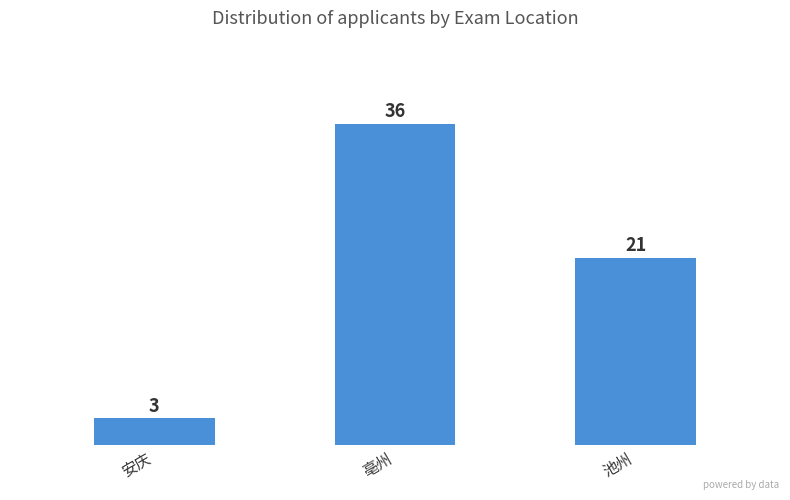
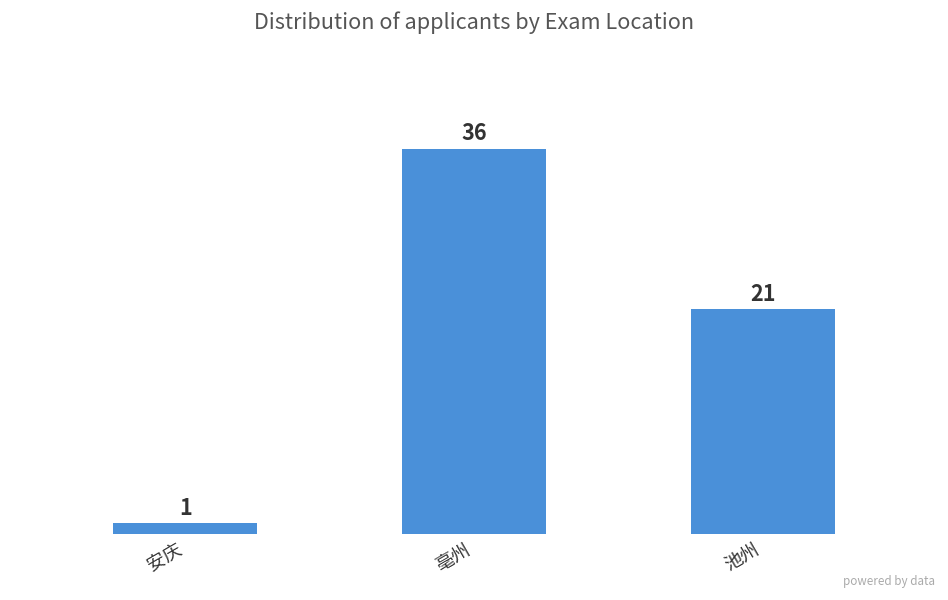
  {
-   "安庆": 3,
+   "安庆": 1,
    "亳州": 36,
    "池州": 21
  }
